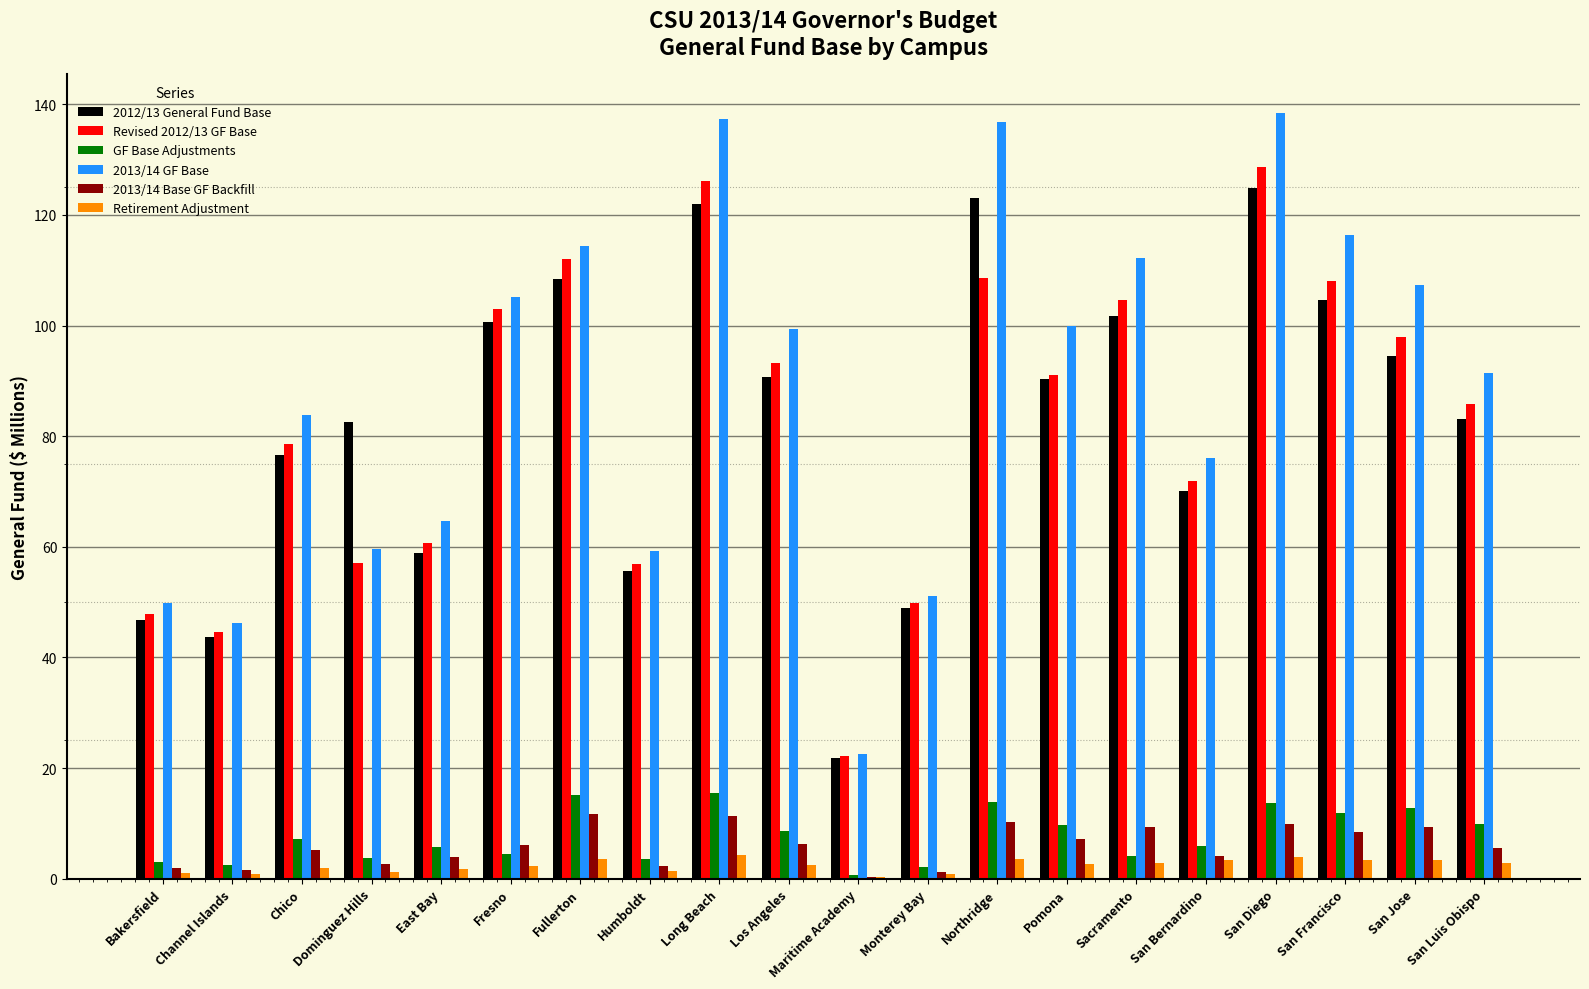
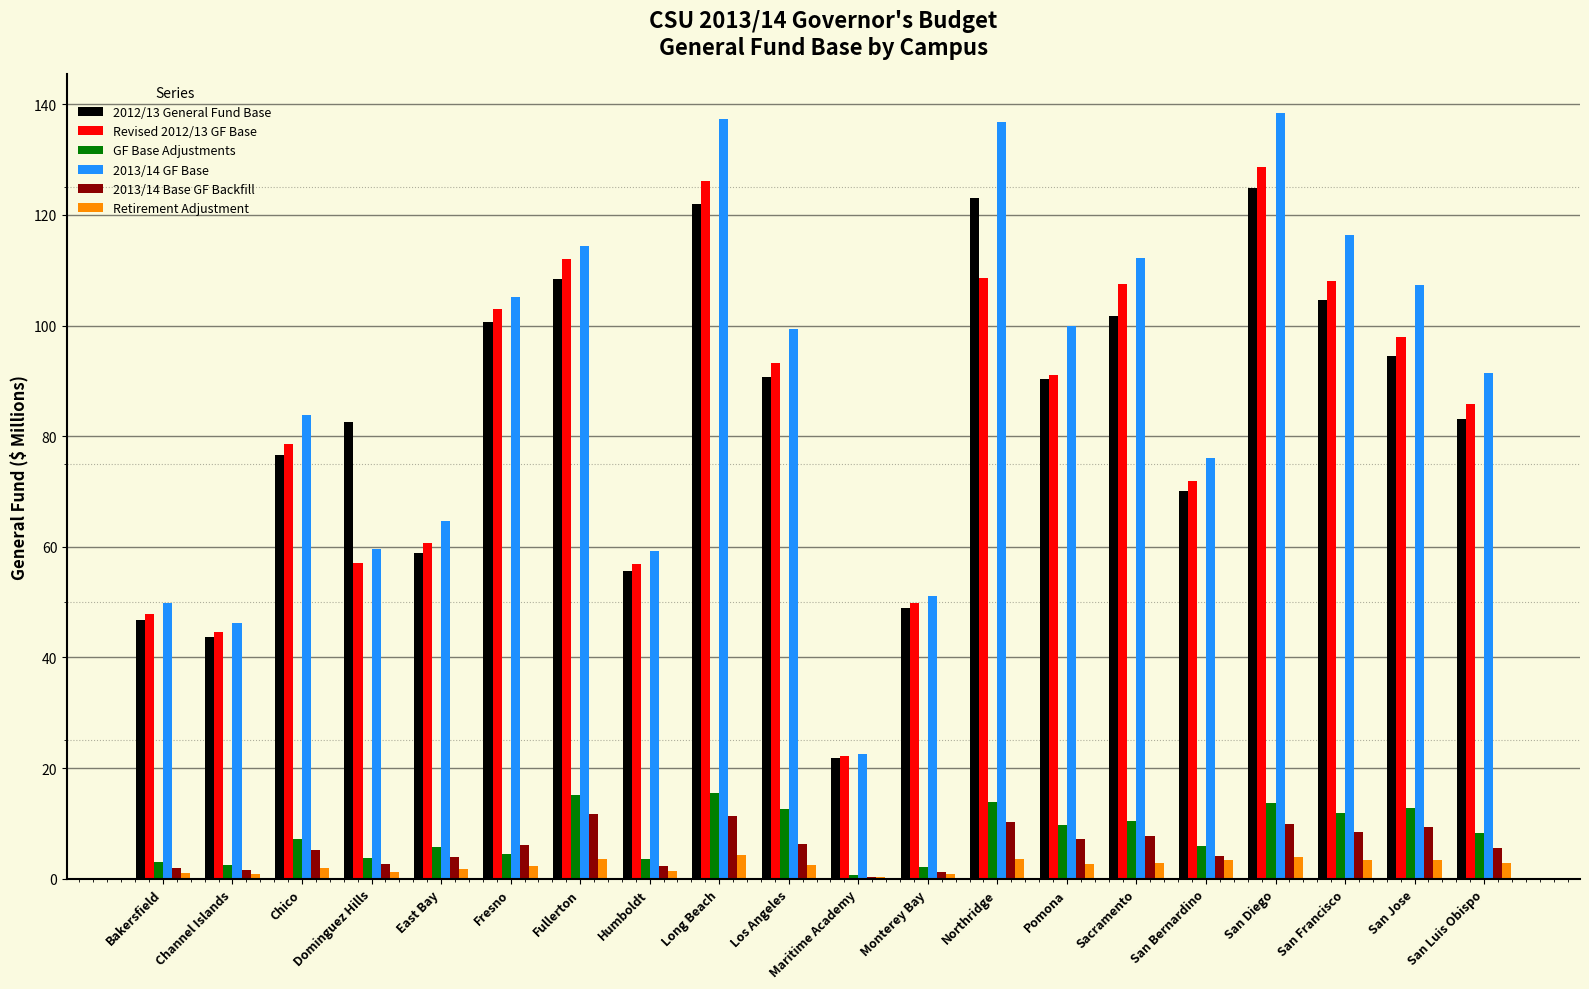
  {
    "2012/13 General Fund Base": {
      "Bakersfield": 47,
      "Channel Islands": 44,
      "Chico": 77,
      "Dominguez Hills": 82,
      "East Bay": 59,
      "Fresno": 101,
      "Fullerton": 108,
      "Humboldt": 56,
      "Long Beach": 122,
      "Los Angeles": 91,
      "Maritime Academy": 22,
      "Monterey Bay": 49,
      "Northridge": 123,
      "Pomona": 90,
      "Sacramento": 102,
      "San Bernardino": 70,
      "San Diego": 125,
      "San Francisco": 105,
      "San Jose": 95,
      "San Luis Obispo": 83
    },
    "Revised 2012/13 GF Base": {
      "Bakersfield": 48,
      "Channel Islands": 45,
      "Chico": 79,
      "Dominguez Hills": 57,
      "East Bay": 61,
      "Fresno": 103,
      "Fullerton": 112,
      "Humboldt": 57,
      "Long Beach": 126,
      "Los Angeles": 93,
      "Maritime Academy": 22,
      "Monterey Bay": 50,
      "Northridge": 109,
      "Pomona": 91,
-     "Sacramento": 105,
+     "Sacramento": 107,
      "San Bernardino": 72,
      "San Diego": 129,
      "San Francisco": 108,
      "San Jose": 98,
      "San Luis Obispo": 86
    },
    "GF Base Adjustments": {
      "Bakersfield": 3,
      "Channel Islands": 2,
      "Chico": 7,
      "Dominguez Hills": 4,
      "East Bay": 6,
      "Fresno": 4,
      "Fullerton": 15,
      "Humboldt": 4,
      "Long Beach": 15,
-     "Los Angeles": 9,
+     "Los Angeles": 13,
      "Maritime Academy": 1,
      "Monterey Bay": 2,
      "Northridge": 14,
      "Pomona": 10,
-     "Sacramento": 4,
+     "Sacramento": 10,
      "San Bernardino": 6,
      "San Diego": 14,
      "San Francisco": 12,
      "San Jose": 13,
-     "San Luis Obispo": 10
+     "San Luis Obispo": 8
    },
    "2013/14 GF Base": {
      "Bakersfield": 50,
      "Channel Islands": 46,
      "Chico": 84,
      "Dominguez Hills": 60,
      "East Bay": 65,
      "Fresno": 105,
      "Fullerton": 114,
      "Humboldt": 59,
      "Long Beach": 137,
      "Los Angeles": 99,
      "Maritime Academy": 23,
      "Monterey Bay": 51,
      "Northridge": 137,
      "Pomona": 100,
      "Sacramento": 112,
      "San Bernardino": 76,
      "San Diego": 138,
      "San Francisco": 116,
      "San Jose": 107,
      "San Luis Obispo": 91
    },
    "2013/14 Base GF Backfill": {
      "Bakersfield": 2,
      "Channel Islands": 2,
      "Chico": 5,
      "Dominguez Hills": 3,
      "East Bay": 4,
      "Fresno": 6,
      "Fullerton": 12,
      "Humboldt": 2,
      "Long Beach": 11,
      "Los Angeles": 6,
      "Monterey Bay": 1,
      "Northridge": 10,
      "Pomona": 7,
-     "Sacramento": 9,
+     "Sacramento": 8,
      "San Bernardino": 4,
      "San Diego": 10,
      "San Francisco": 8,
      "San Jose": 9,
      "San Luis Obispo": 6
    },
    "Retirement Adjustment": {
      "Bakersfield": 1,
      "Channel Islands": 1,
      "Chico": 2,
      "Dominguez Hills": 1,
      "East Bay": 2,
      "Fresno": 2,
      "Fullerton": 4,
      "Humboldt": 1,
      "Long Beach": 4,
      "Los Angeles": 2,
      "Monterey Bay": 1,
      "Northridge": 4,
      "Pomona": 3,
      "Sacramento": 3,
      "San Bernardino": 3,
      "San Diego": 4,
      "San Francisco": 3,
      "San Jose": 3,
      "San Luis Obispo": 3
    }
  }
